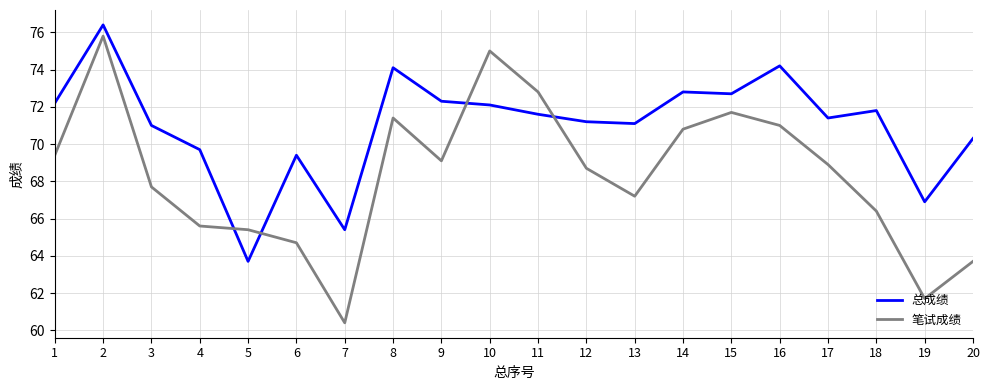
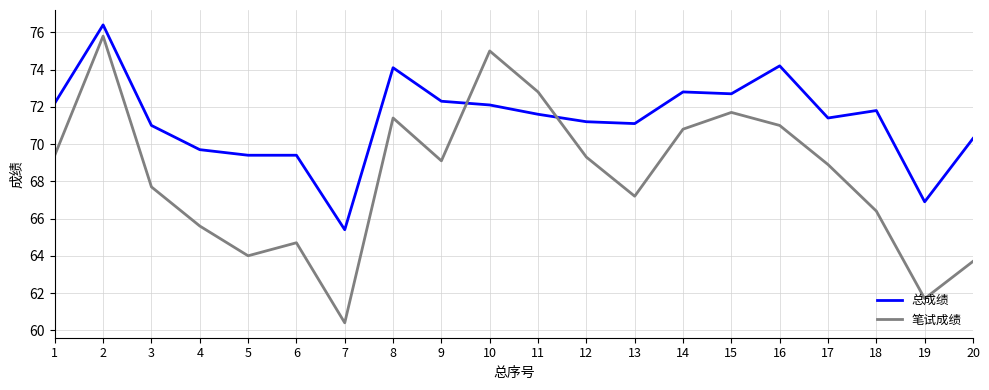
  {
    "总成绩": {
      "1": 72.2,
      "2": 76.4,
      "3": 71.0,
      "4": 69.7,
-     "5": 63.7,
+     "5": 69.4,
      "6": 69.4,
      "7": 65.4,
      "8": 74.1,
      "9": 72.3,
      "10": 72.1,
      "11": 71.6,
      "12": 71.2,
      "13": 71.1,
      "14": 72.8,
      "15": 72.7,
      "16": 74.2,
      "17": 71.4,
      "18": 71.8,
      "19": 66.9,
      "20": 70.3
    },
    "笔试成绩": {
      "1": 69.4,
      "2": 75.8,
      "3": 67.7,
      "4": 65.6,
-     "5": 65.4,
+     "5": 64.0,
      "6": 64.7,
      "7": 60.4,
      "8": 71.4,
      "9": 69.1,
      "10": 75.0,
      "11": 72.8,
-     "12": 68.7,
+     "12": 69.3,
      "13": 67.2,
      "14": 70.8,
      "15": 71.7,
      "16": 71.0,
      "17": 68.9,
      "18": 66.4,
      "19": 61.7,
      "20": 63.7
    }
  }
